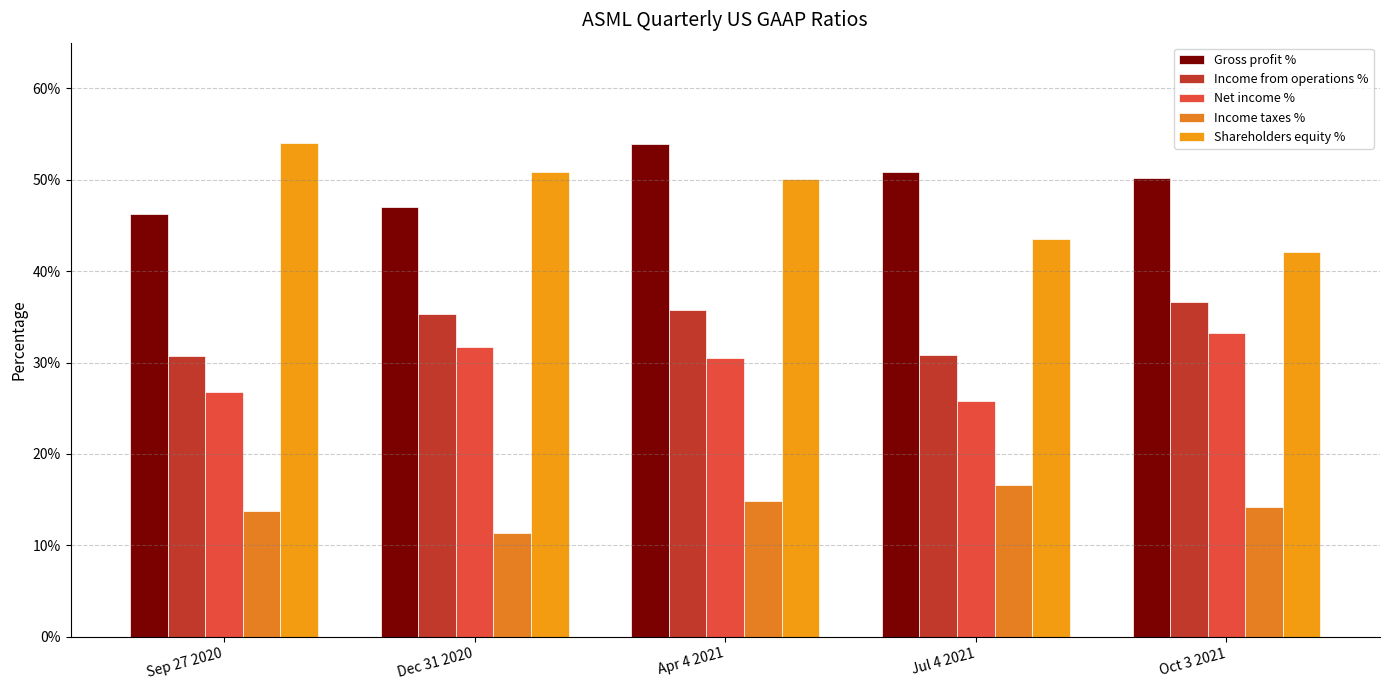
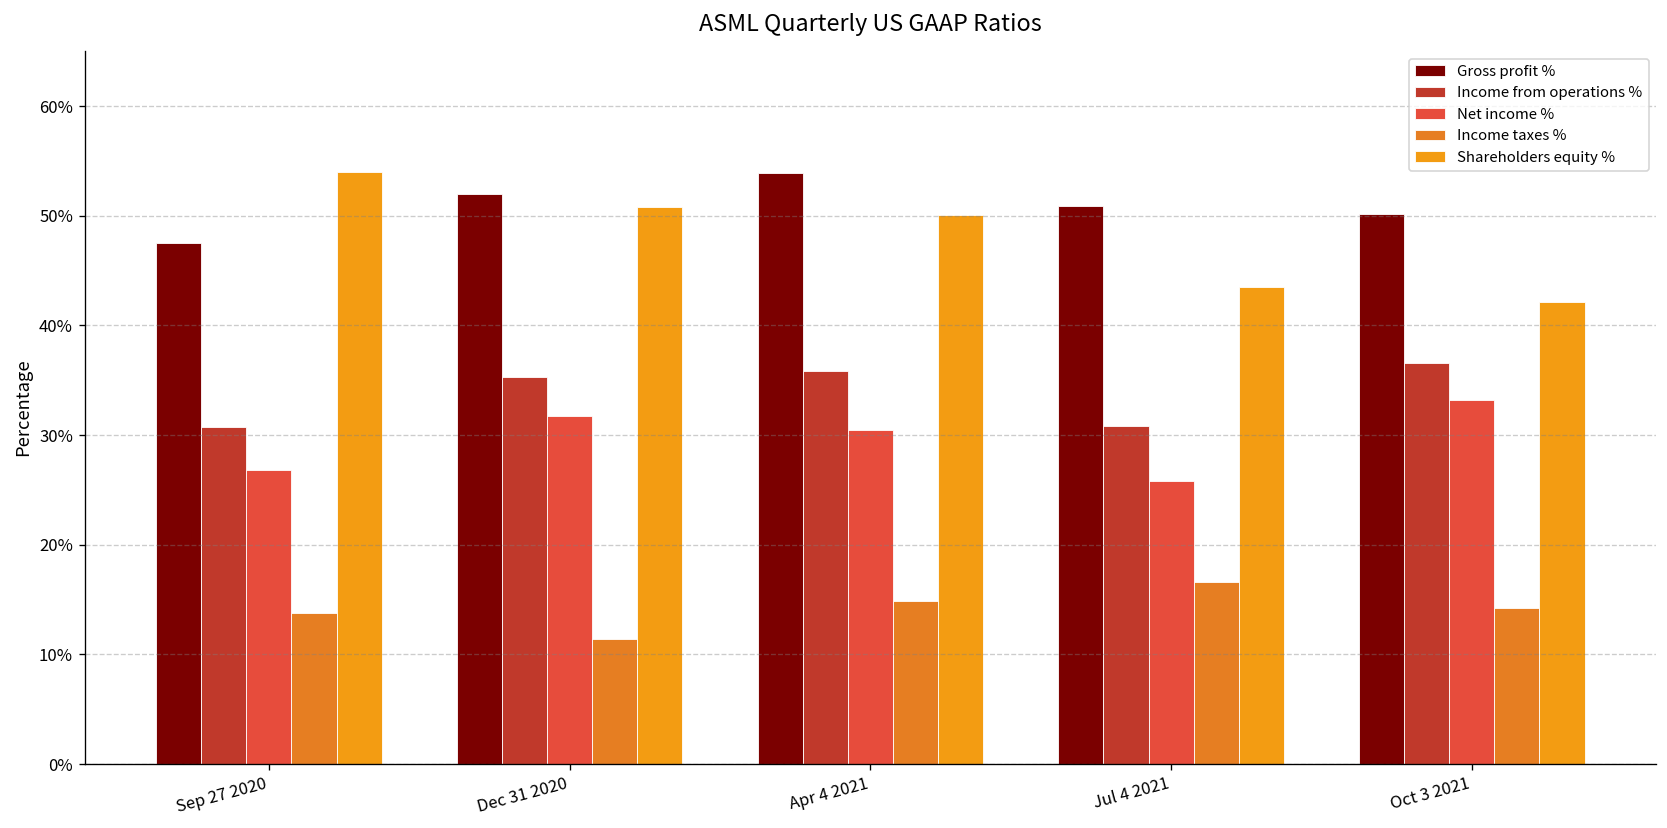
  {
    "Gross profit %": {
-     "Sep 27 2020": "46%",
-     "Dec 31 2020": "47%",
+     "Sep 27 2020": "48%",
+     "Dec 31 2020": "52%",
      "Apr 4 2021": "54%",
      "Jul 4 2021": "51%",
      "Oct 3 2021": "50%"
    }
  }
